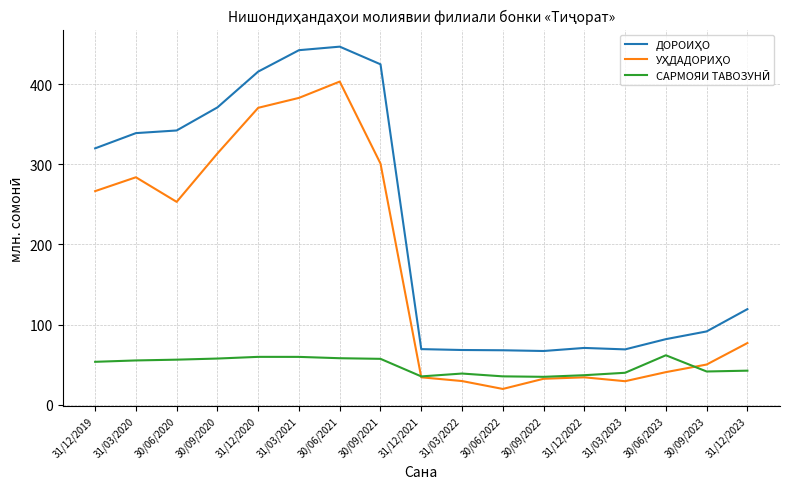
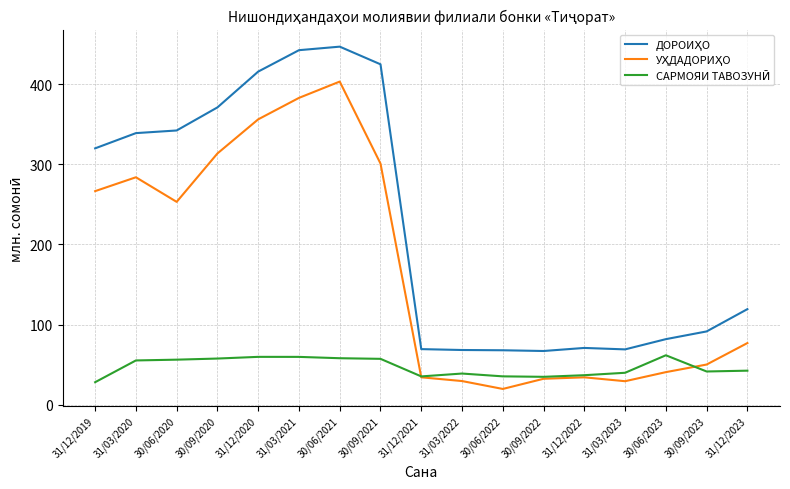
  {
    "ДОРОИҲО": {
      "31/12/2019": 320,
      "31/03/2020": 340,
      "30/06/2020": 340,
      "30/09/2020": 370,
      "31/12/2020": 420,
      "31/03/2021": 440,
      "30/06/2021": 450,
      "30/09/2021": 420,
      "31/12/2021": 70,
      "31/03/2022": 70,
      "30/06/2022": 70,
      "30/09/2022": 70,
      "31/12/2022": 70,
      "31/03/2023": 70,
      "30/06/2023": 80,
      "30/09/2023": 90,
      "31/12/2023": 120
    },
    "УҲДАДОРИҲО": {
      "31/12/2019": 270,
      "31/03/2020": 280,
      "30/06/2020": 250,
      "30/09/2020": 310,
-     "31/12/2020": 370,
+     "31/12/2020": 360,
      "31/03/2021": 380,
      "30/06/2021": 400,
      "30/09/2021": 300,
      "31/03/2022": 30,
      "30/06/2022": 20,
      "31/03/2023": 30,
      "30/06/2023": 40,
      "30/09/2023": 50,
      "31/12/2023": 80
    },
    "САРМОЯИ ТАВОЗУНӢ": {
-     "31/12/2019": 50,
+     "31/12/2019": 30,
      "31/03/2020": 60,
      "30/06/2020": 60,
      "30/09/2020": 60,
      "31/12/2020": 60,
      "31/03/2021": 60,
      "30/06/2021": 60,
      "30/09/2021": 60,
      "31/03/2022": 40,
      "30/06/2022": 40,
      "31/03/2023": 40,
      "30/06/2023": 60,
      "30/09/2023": 40,
      "31/12/2023": 40
    }
  }
